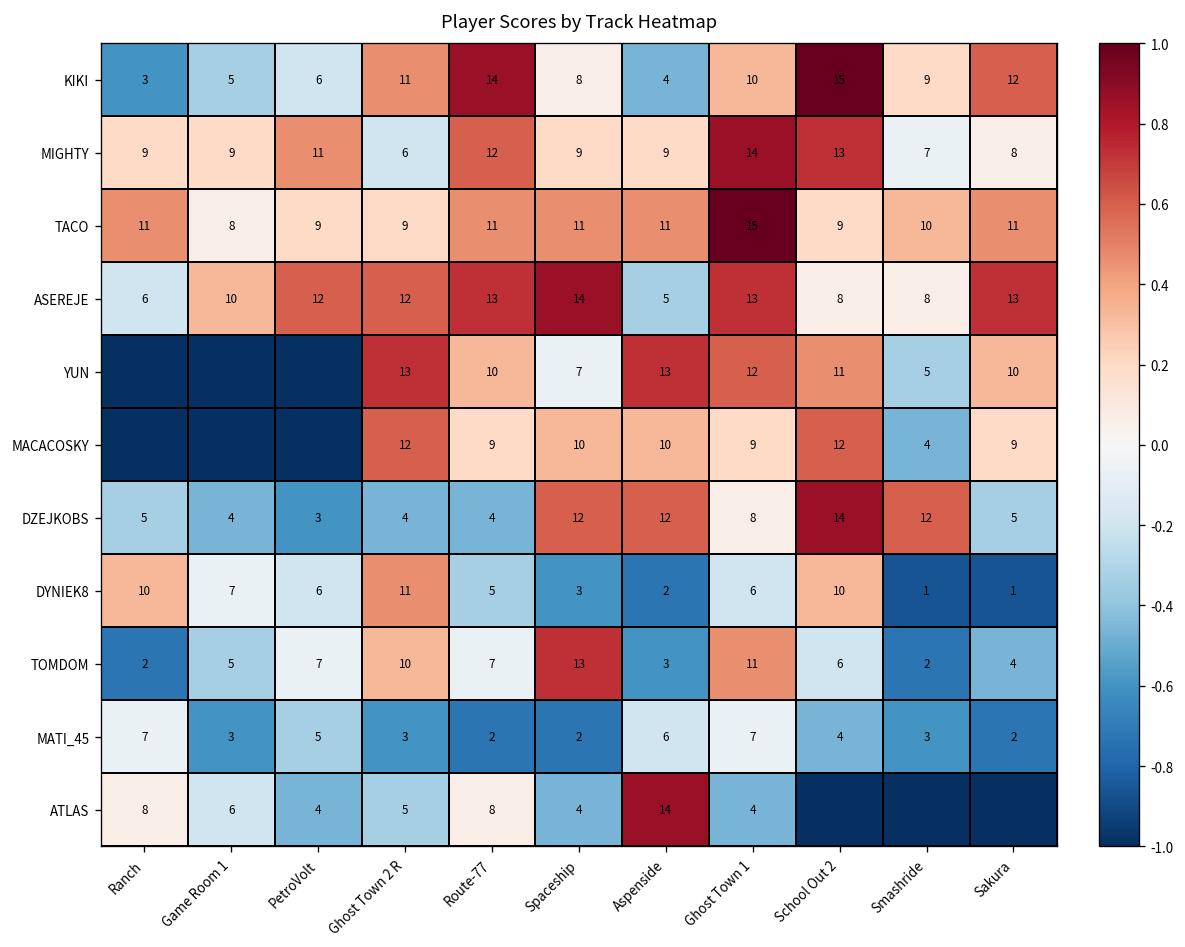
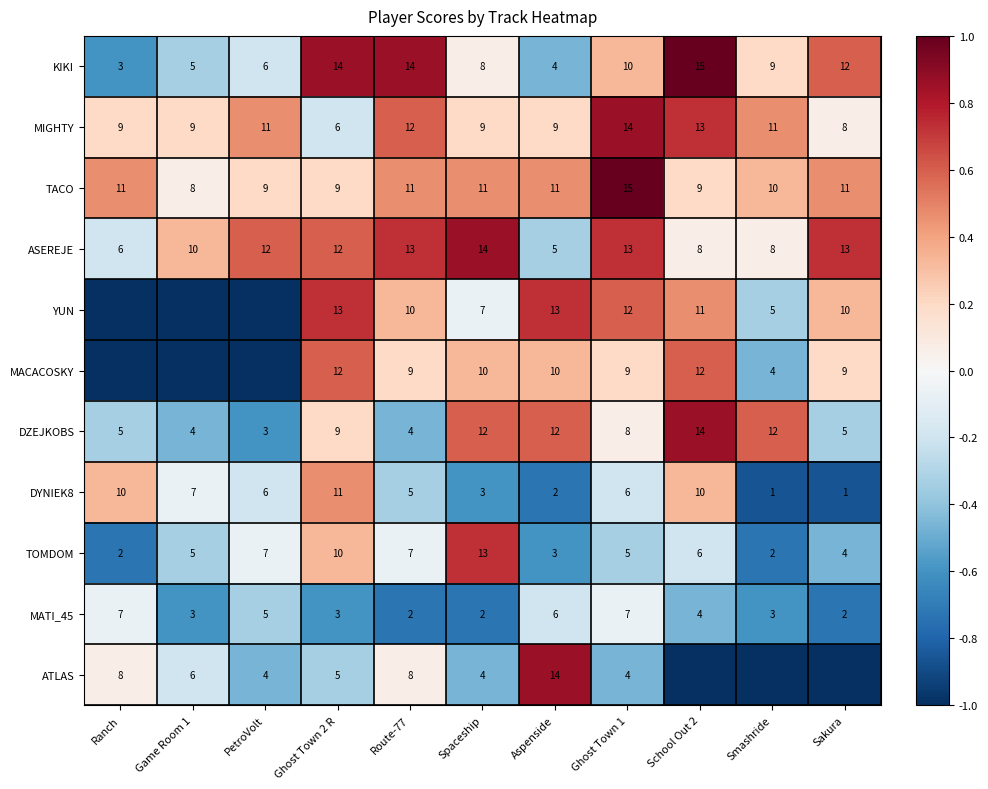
  {
    "KIKI": {
      "Ranch": 3,
      "Game Room 1": 5,
      "PetroVolt": 6,
-     "Ghost Town 2 R": 11,
+     "Ghost Town 2 R": 14,
      "Route-77": 14,
      "Spaceship": 8,
      "Aspenside": 4,
      "Ghost Town 1": 10,
      "School Out 2": 15,
      "Smashride": 9,
      "Sakura": 12
    },
    "MIGHTY": {
      "Ranch": 9,
      "Game Room 1": 9,
      "PetroVolt": 11,
      "Ghost Town 2 R": 6,
      "Route-77": 12,
      "Spaceship": 9,
      "Aspenside": 9,
      "Ghost Town 1": 14,
      "School Out 2": 13,
-     "Smashride": 7,
+     "Smashride": 11,
      "Sakura": 8
    },
    "TACO": {
      "Ranch": 11,
      "Game Room 1": 8,
      "PetroVolt": 9,
      "Ghost Town 2 R": 9,
      "Route-77": 11,
      "Spaceship": 11,
      "Aspenside": 11,
      "Ghost Town 1": 15,
      "School Out 2": 9,
      "Smashride": 10,
      "Sakura": 11
    },
    "ASEREJE": {
      "Ranch": 6,
      "Game Room 1": 10,
      "PetroVolt": 12,
      "Ghost Town 2 R": 12,
      "Route-77": 13,
      "Spaceship": 14,
      "Aspenside": 5,
      "Ghost Town 1": 13,
      "School Out 2": 8,
      "Smashride": 8,
      "Sakura": 13
    },
    "YUN": {
      "Ghost Town 2 R": 13,
      "Route-77": 10,
      "Spaceship": 7,
      "Aspenside": 13,
      "Ghost Town 1": 12,
      "School Out 2": 11,
      "Smashride": 5,
      "Sakura": 10
    },
    "MACACOSKY": {
      "Ghost Town 2 R": 12,
      "Route-77": 9,
      "Spaceship": 10,
      "Aspenside": 10,
      "Ghost Town 1": 9,
      "School Out 2": 12,
      "Smashride": 4,
      "Sakura": 9
    },
    "DZEJKOBS": {
      "Ranch": 5,
      "Game Room 1": 4,
      "PetroVolt": 3,
-     "Ghost Town 2 R": 4,
+     "Ghost Town 2 R": 9,
      "Route-77": 4,
      "Spaceship": 12,
      "Aspenside": 12,
      "Ghost Town 1": 8,
      "School Out 2": 14,
      "Smashride": 12,
      "Sakura": 5
    },
    "DYNIEK8": {
      "Ranch": 10,
      "Game Room 1": 7,
      "PetroVolt": 6,
      "Ghost Town 2 R": 11,
      "Route-77": 5,
      "Spaceship": 3,
      "Aspenside": 2,
      "Ghost Town 1": 6,
      "School Out 2": 10,
      "Smashride": 1,
      "Sakura": 1
    },
    "TOMDOM": {
      "Ranch": 2,
      "Game Room 1": 5,
      "PetroVolt": 7,
      "Ghost Town 2 R": 10,
      "Route-77": 7,
      "Spaceship": 13,
      "Aspenside": 3,
-     "Ghost Town 1": 11,
+     "Ghost Town 1": 5,
      "School Out 2": 6,
      "Smashride": 2,
      "Sakura": 4
    },
    "MATI_45": {
      "Ranch": 7,
      "Game Room 1": 3,
      "PetroVolt": 5,
      "Ghost Town 2 R": 3,
      "Route-77": 2,
      "Spaceship": 2,
      "Aspenside": 6,
      "Ghost Town 1": 7,
      "School Out 2": 4,
      "Smashride": 3,
      "Sakura": 2
    },
    "ATLAS": {
      "Ranch": 8,
      "Game Room 1": 6,
      "PetroVolt": 4,
      "Ghost Town 2 R": 5,
      "Route-77": 8,
      "Spaceship": 4,
      "Aspenside": 14,
      "Ghost Town 1": 4
    }
  }
